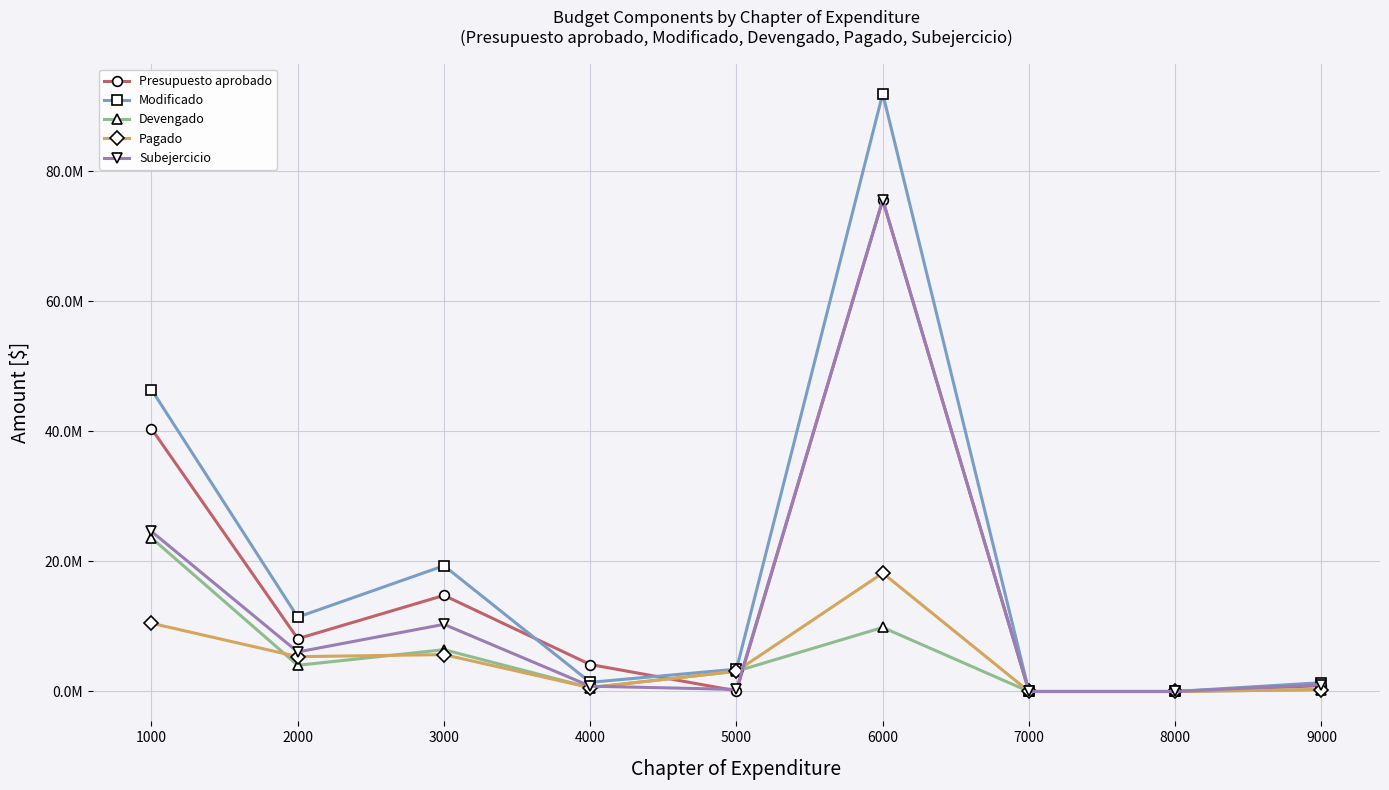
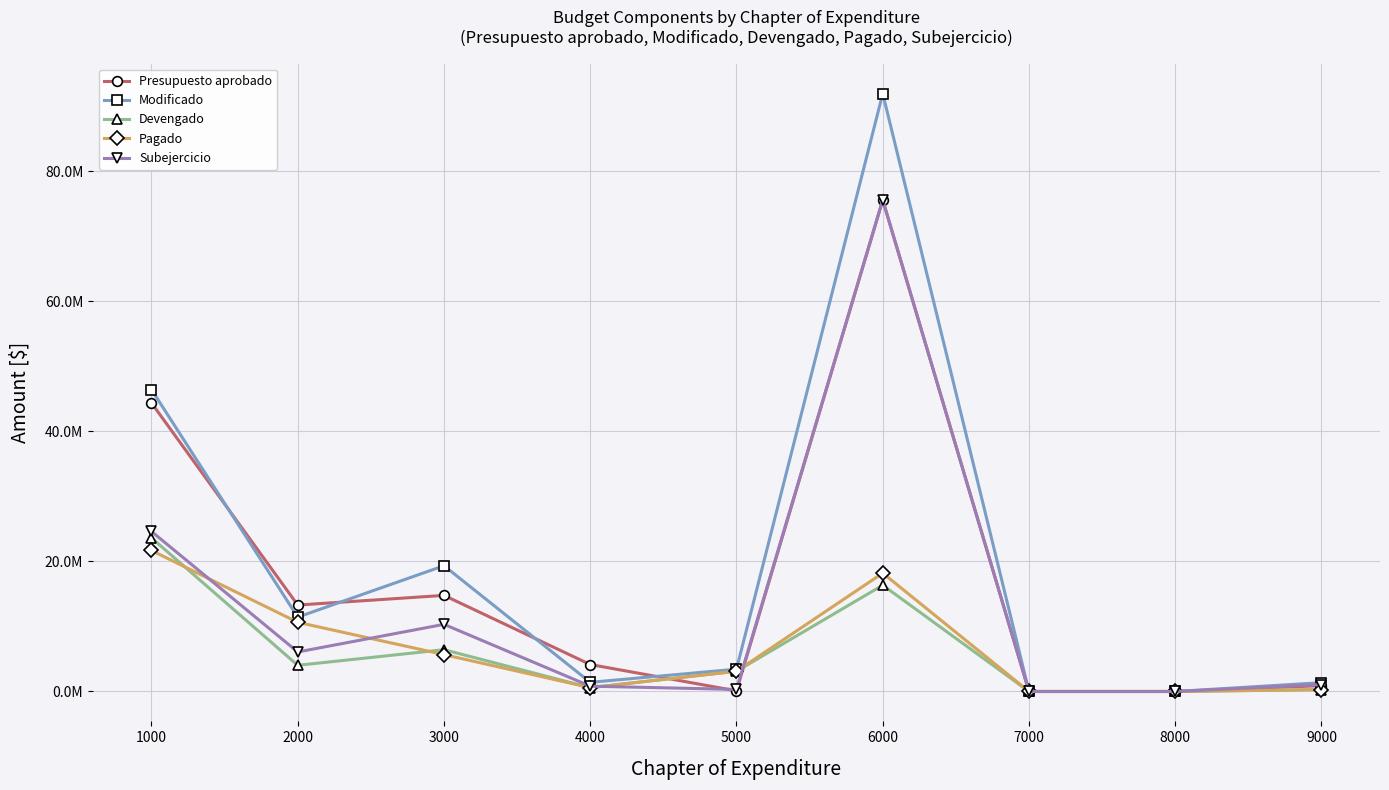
  {
    "Presupuesto aprobado": {
-     "1000": 40000000,
-     "2000": 8000000,
+     "1000": 44000000,
+     "2000": 13000000,
      "3000": 15000000,
      "4000": 4000000
    },
    "Devengado": {
      "1000": 24000000,
      "2000": 4000000,
      "3000": 6000000,
-     "6000": 10000000
+     "6000": 16000000
    },
    "Pagado": {
-     "1000": 10000000,
-     "2000": 5000000,
+     "1000": 22000000,
+     "2000": 11000000,
      "3000": 6000000,
      "6000": 18000000
    }
  }
